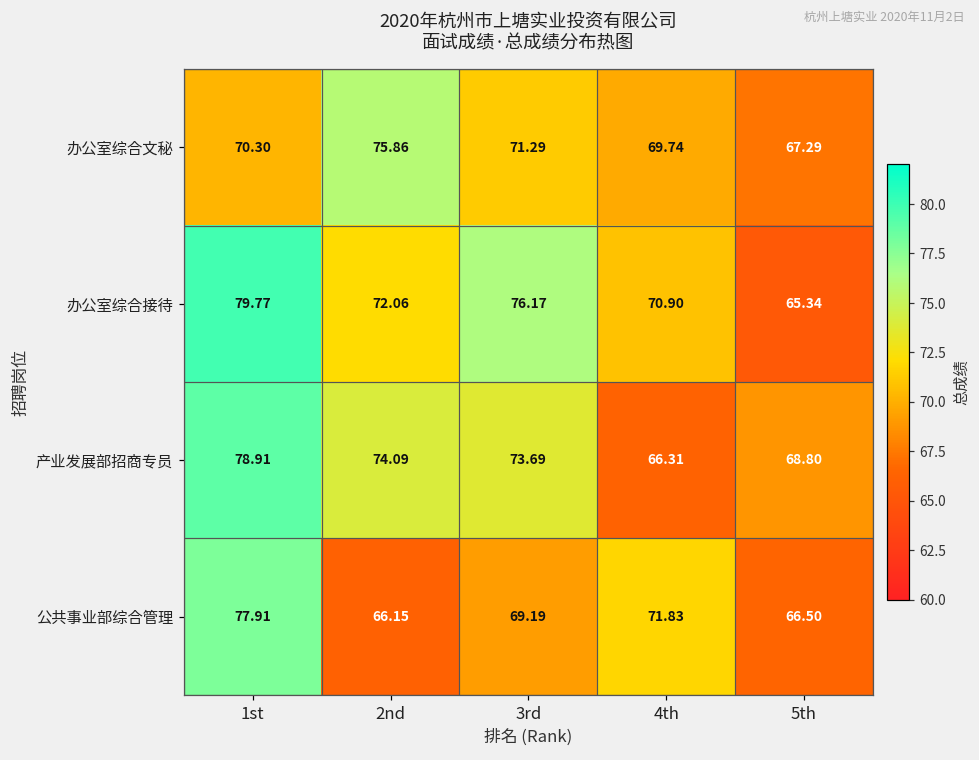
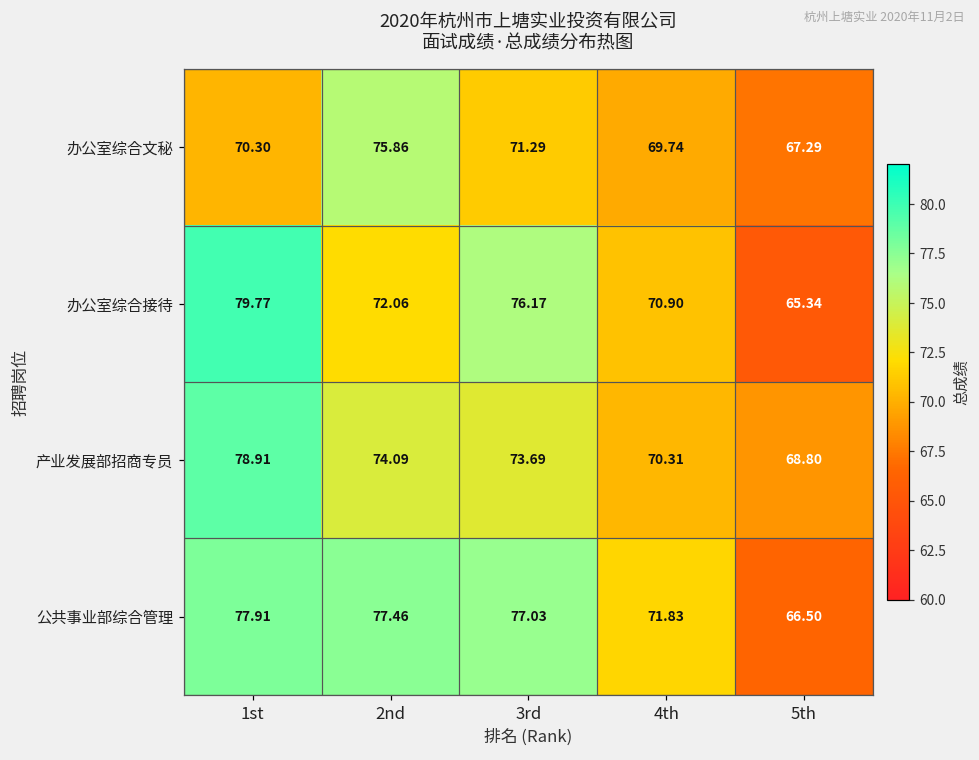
  {
    "办公室综合文秘": {
      "1st": 70.30,
      "2nd": 75.86,
      "3rd": 71.29,
      "4th": 69.74,
      "5th": 67.29
    },
    "办公室综合接待": {
      "1st": 79.77,
      "2nd": 72.06,
      "3rd": 76.17,
      "4th": 70.90,
      "5th": 65.34
    },
    "产业发展部招商专员": {
      "1st": 78.91,
      "2nd": 74.09,
      "3rd": 73.69,
-     "4th": 66.31,
+     "4th": 70.31,
      "5th": 68.80
    },
    "公共事业部综合管理": {
      "1st": 77.91,
-     "2nd": 66.15,
-     "3rd": 69.19,
+     "2nd": 77.46,
+     "3rd": 77.03,
      "4th": 71.83,
      "5th": 66.50
    }
  }
